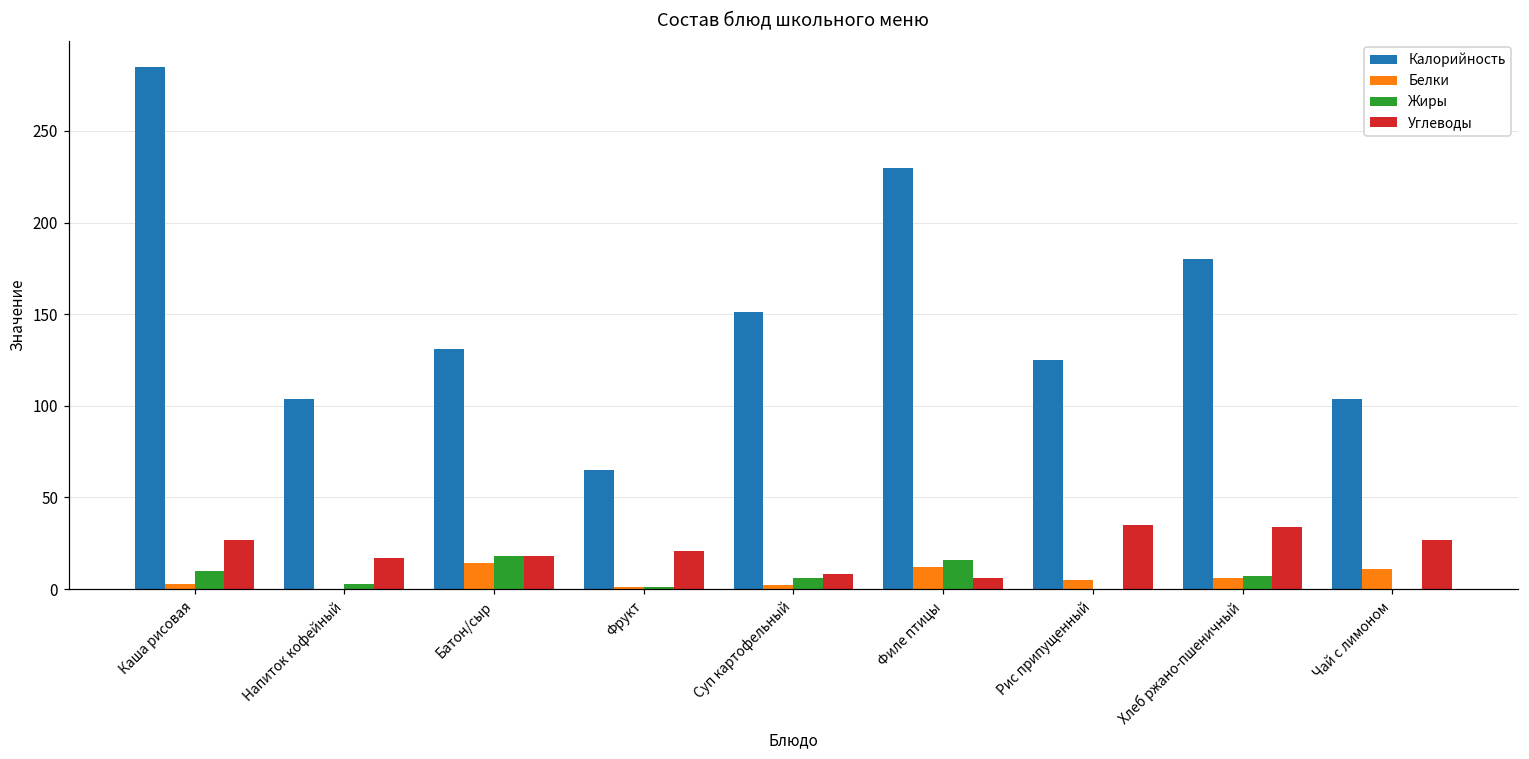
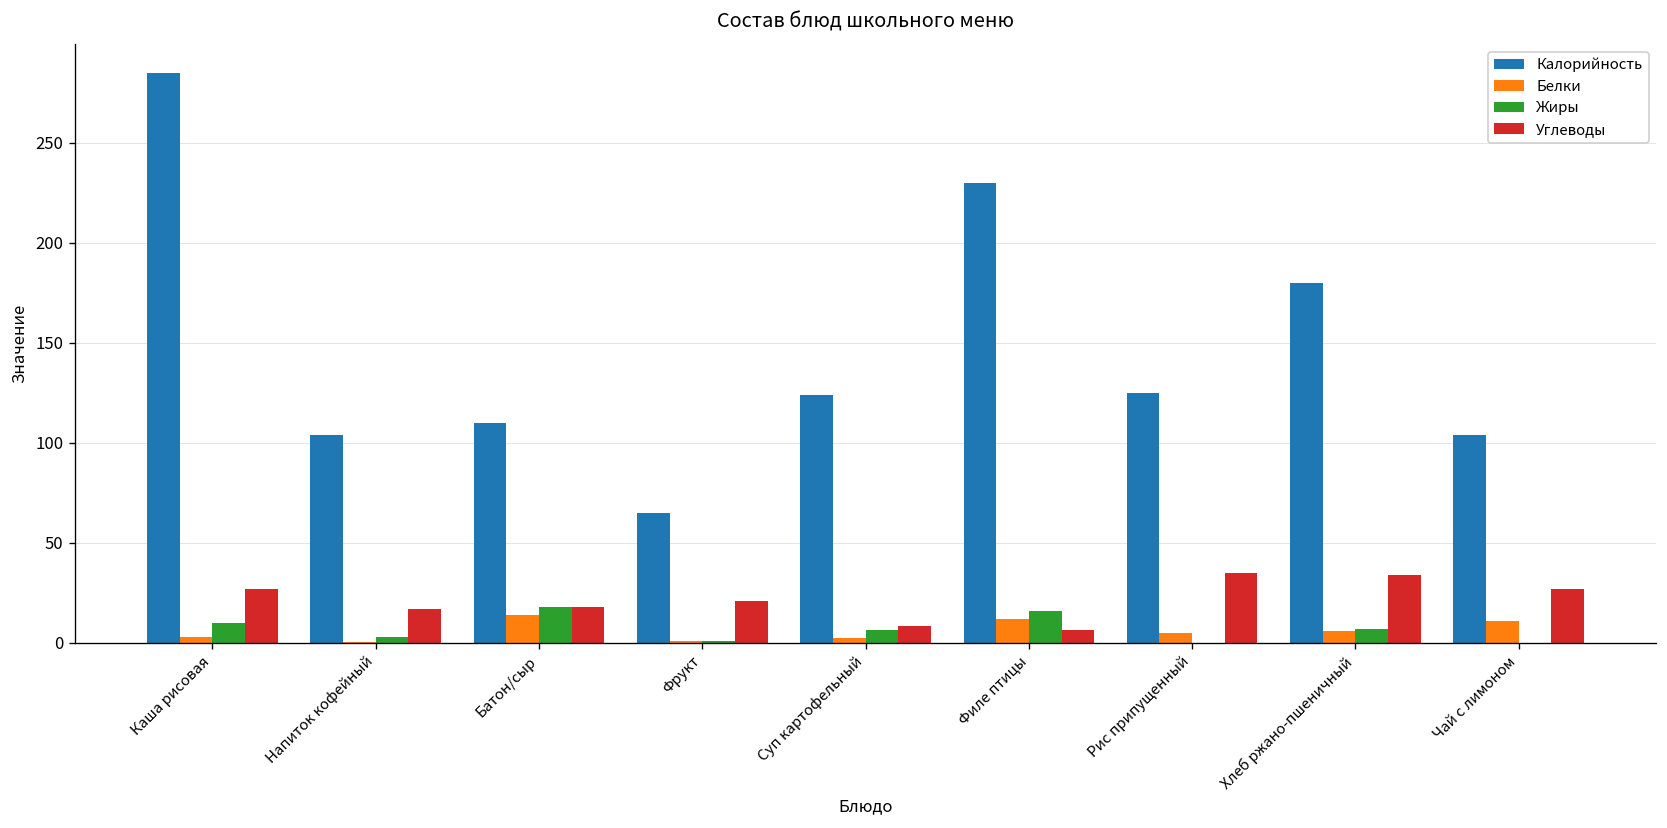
  {
    "Калорийность": {
      "Каша рисовая": 285,
      "Напиток кофейный": 104,
-     "Батон/сыр": 131,
+     "Батон/сыр": 110,
      "Фрукт": 65,
-     "Суп картофельный": 151,
+     "Суп картофельный": 124,
      "Филе птицы": 230,
      "Рис припущенный": 125,
      "Хлеб ржано-пшеничный": 180,
      "Чай с лимоном": 104
    },
    "Белки": {
      "Каша рисовая": 3,
      "Батон/сыр": 14,
      "Суп картофельный": 2,
      "Филе птицы": 12,
      "Рис припущенный": 5,
      "Хлеб ржано-пшеничный": 6,
      "Чай с лимоном": 11
    },
    "Жиры": {
      "Каша рисовая": 10,
      "Напиток кофейный": 3,
      "Батон/сыр": 18,
      "Суп картофельный": 6,
      "Филе птицы": 16,
      "Рис припущенный": 0,
      "Хлеб ржано-пшеничный": 7
    },
    "Углеводы": {
      "Каша рисовая": 27,
      "Напиток кофейный": 17,
      "Батон/сыр": 18,
      "Фрукт": 21,
      "Суп картофельный": 9,
      "Филе птицы": 6,
      "Рис припущенный": 35,
      "Хлеб ржано-пшеничный": 34,
      "Чай с лимоном": 27
    }
  }
